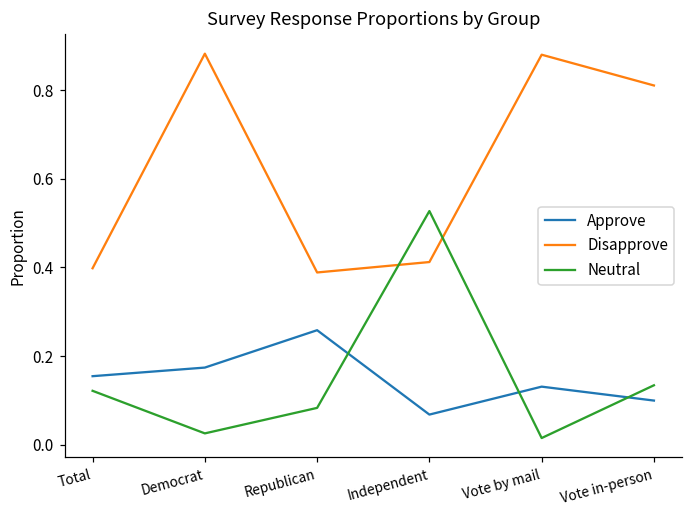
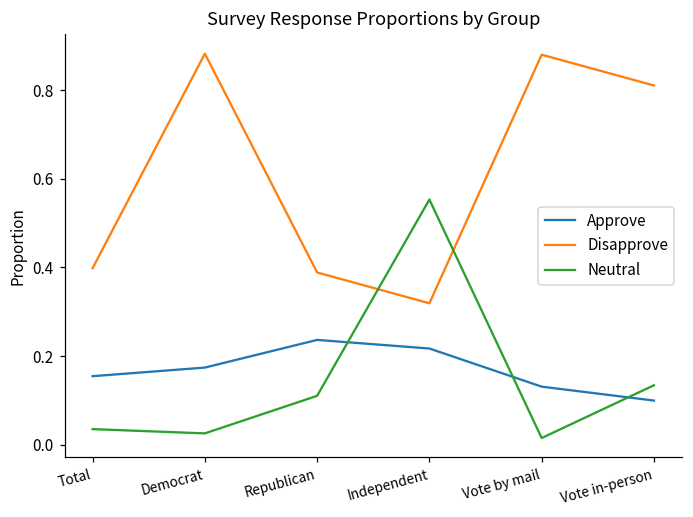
  {
    "Approve": {
      "Total": 0.15,
      "Democrat": 0.17,
-     "Republican": 0.26,
-     "Independent": 0.07,
+     "Republican": 0.24,
+     "Independent": 0.22,
      "Vote by mail": 0.13,
      "Vote in-person": 0.10
    },
    "Disapprove": {
      "Total": 0.40,
      "Democrat": 0.88,
      "Republican": 0.39,
-     "Independent": 0.41,
+     "Independent": 0.32,
      "Vote by mail": 0.88,
      "Vote in-person": 0.81
    },
    "Neutral": {
-     "Total": 0.12,
+     "Total": 0.04,
      "Democrat": 0.03,
-     "Republican": 0.08,
-     "Independent": 0.53,
+     "Republican": 0.11,
+     "Independent": 0.55,
      "Vote by mail": 0.02,
      "Vote in-person": 0.13
    }
  }
